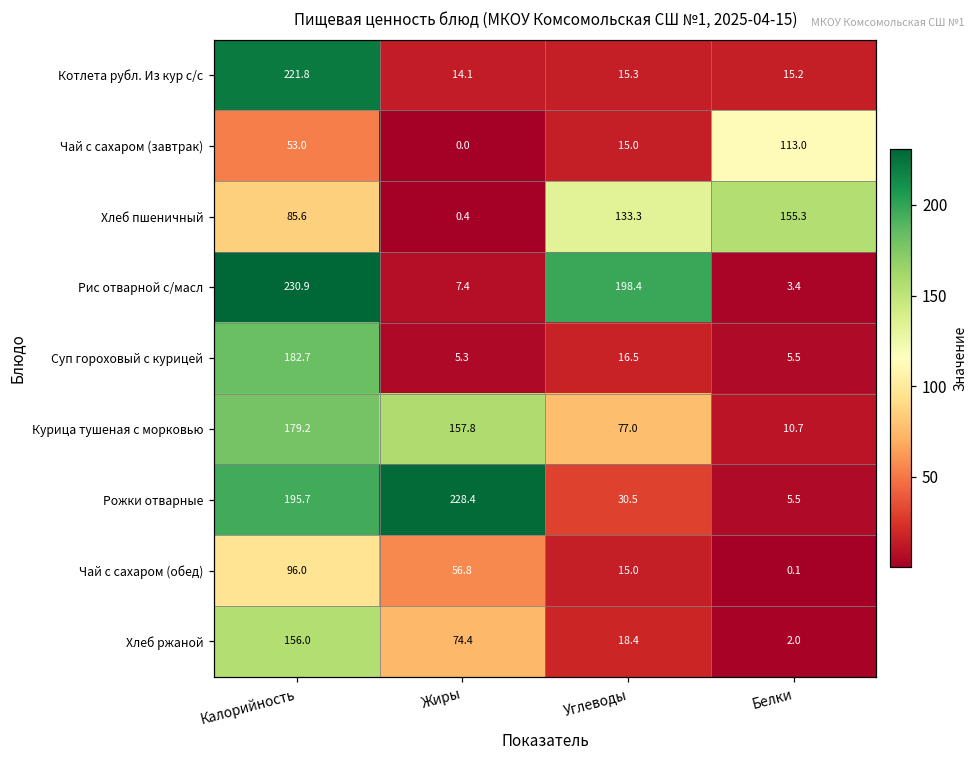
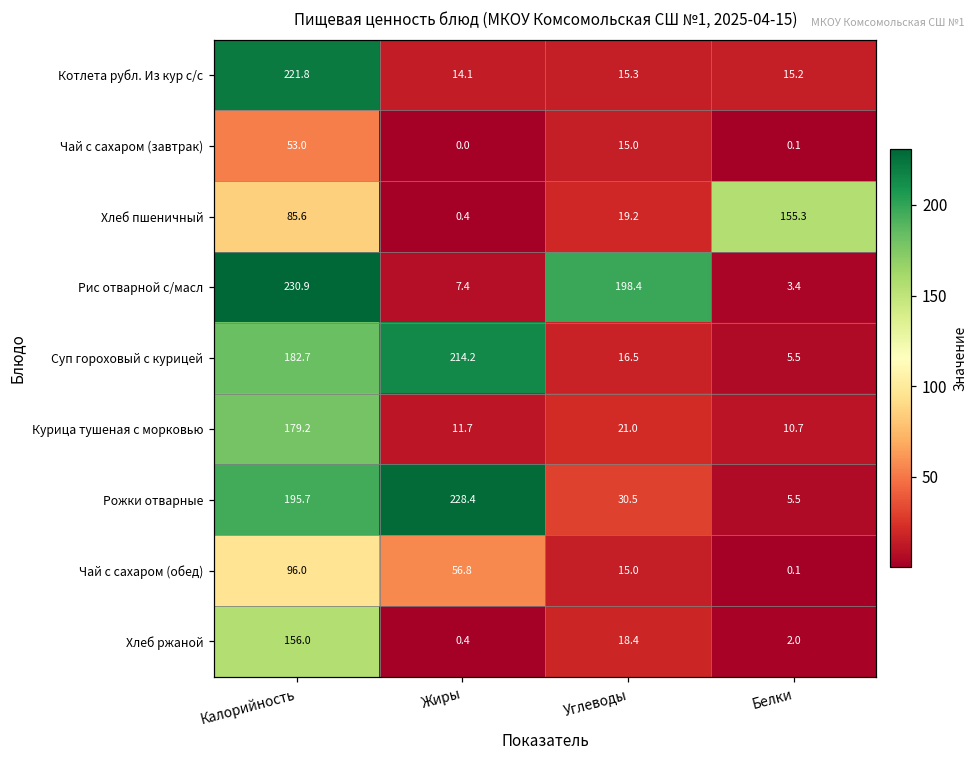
  {
    "Котлета рубл. Из кур с/с": {
      "Калорийность": 221.8,
      "Жиры": 14.1,
      "Углеводы": 15.3,
      "Белки": 15.2
    },
    "Чай с сахаром (завтрак)": {
      "Калорийность": 53.0,
      "Жиры": 0.0,
      "Углеводы": 15.0,
-     "Белки": 113.0
+     "Белки": 0.1
    },
    "Хлеб пшеничный": {
      "Калорийность": 85.6,
      "Жиры": 0.4,
-     "Углеводы": 133.3,
+     "Углеводы": 19.2,
      "Белки": 155.3
    },
    "Рис отварной с/масл": {
      "Калорийность": 230.9,
      "Жиры": 7.4,
      "Углеводы": 198.4,
      "Белки": 3.4
    },
    "Суп гороховый с курицей": {
      "Калорийность": 182.7,
-     "Жиры": 5.3,
+     "Жиры": 214.2,
      "Углеводы": 16.5,
      "Белки": 5.5
    },
    "Курица тушеная с морковью": {
      "Калорийность": 179.2,
-     "Жиры": 157.8,
-     "Углеводы": 77.0,
+     "Жиры": 11.7,
+     "Углеводы": 21.0,
      "Белки": 10.7
    },
    "Рожки отварные": {
      "Калорийность": 195.7,
      "Жиры": 228.4,
      "Углеводы": 30.5,
      "Белки": 5.5
    },
    "Чай с сахаром (обед)": {
      "Калорийность": 96.0,
      "Жиры": 56.8,
      "Углеводы": 15.0,
      "Белки": 0.1
    },
    "Хлеб ржаной": {
      "Калорийность": 156.0,
-     "Жиры": 74.4,
+     "Жиры": 0.4,
      "Углеводы": 18.4,
      "Белки": 2.0
    }
  }
